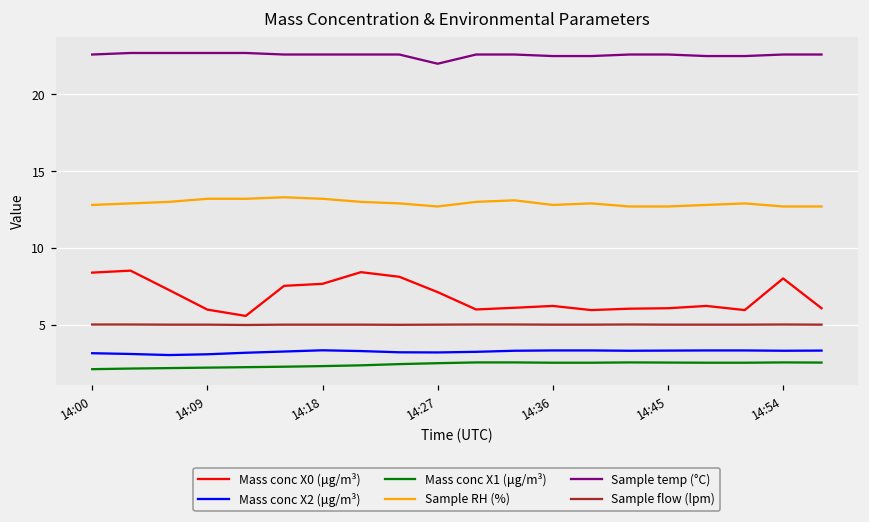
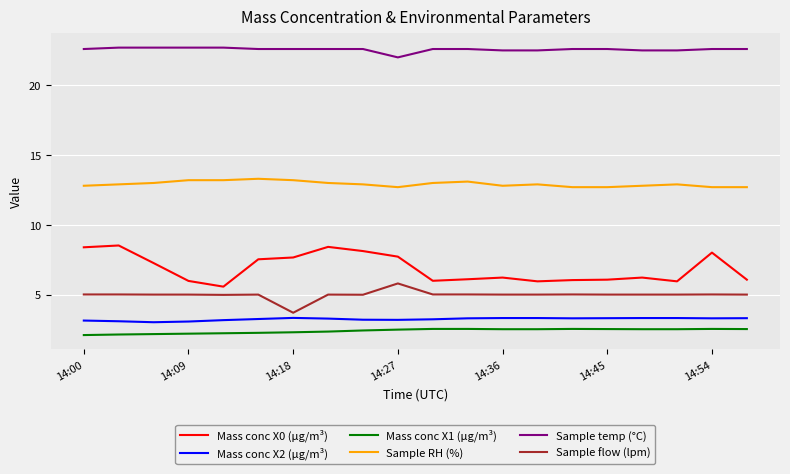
  {
    "Mass conc X0 (μg/m³)": {
      "14:00": 8.4,
      "14:09": 6.0,
      "14:18": 7.7,
-     "14:27": 7.1,
+     "14:27": 7.7,
      "14:36": 6.2,
      "14:45": 6.1,
      "14:54": 8.0
    },
    "Mass conc X2 (μg/m³)": {
      "14:00": 3.1,
      "14:09": 3.1,
      "14:18": 3.3,
      "14:27": 3.2,
      "14:36": 3.3,
      "14:45": 3.3,
      "14:54": 3.3
    },
    "Mass conc X1 (μg/m³)": {
      "14:00": 2.1,
      "14:09": 2.2,
      "14:18": 2.3,
      "14:27": 2.5,
      "14:36": 2.5,
      "14:45": 2.5,
      "14:54": 2.5
    },
    "Sample RH (%)": {
      "14:00": 12.8,
      "14:09": 13.2,
      "14:18": 13.2,
      "14:27": 12.7,
      "14:36": 12.8,
      "14:45": 12.7,
      "14:54": 12.7
    },
    "Sample temp (°C)": {
      "14:00": 22.6,
      "14:09": 22.7,
      "14:18": 22.6,
      "14:27": 22.0,
      "14:36": 22.5,
      "14:45": 22.6,
      "14:54": 22.6
    },
    "Sample flow (lpm)": {
      "14:00": 5.0,
      "14:09": 5.0,
-     "14:18": 5.0,
-     "14:27": 5.0,
+     "14:18": 3.7,
+     "14:27": 5.8,
      "14:36": 5.0,
      "14:45": 5.0,
      "14:54": 5.0
    }
  }
